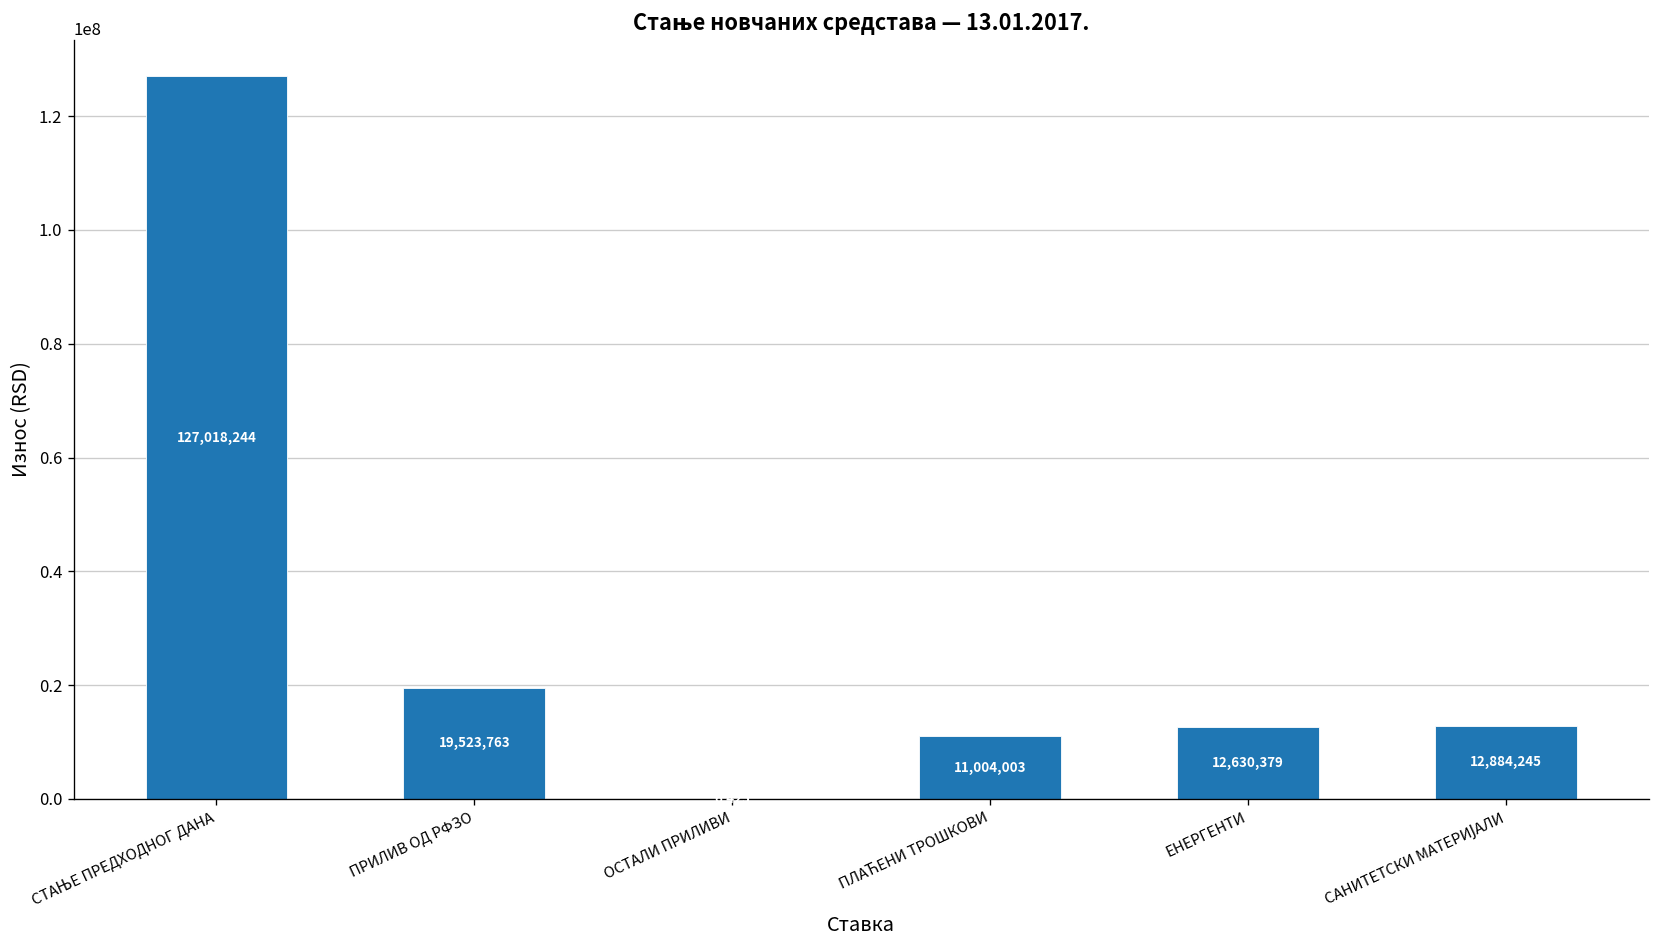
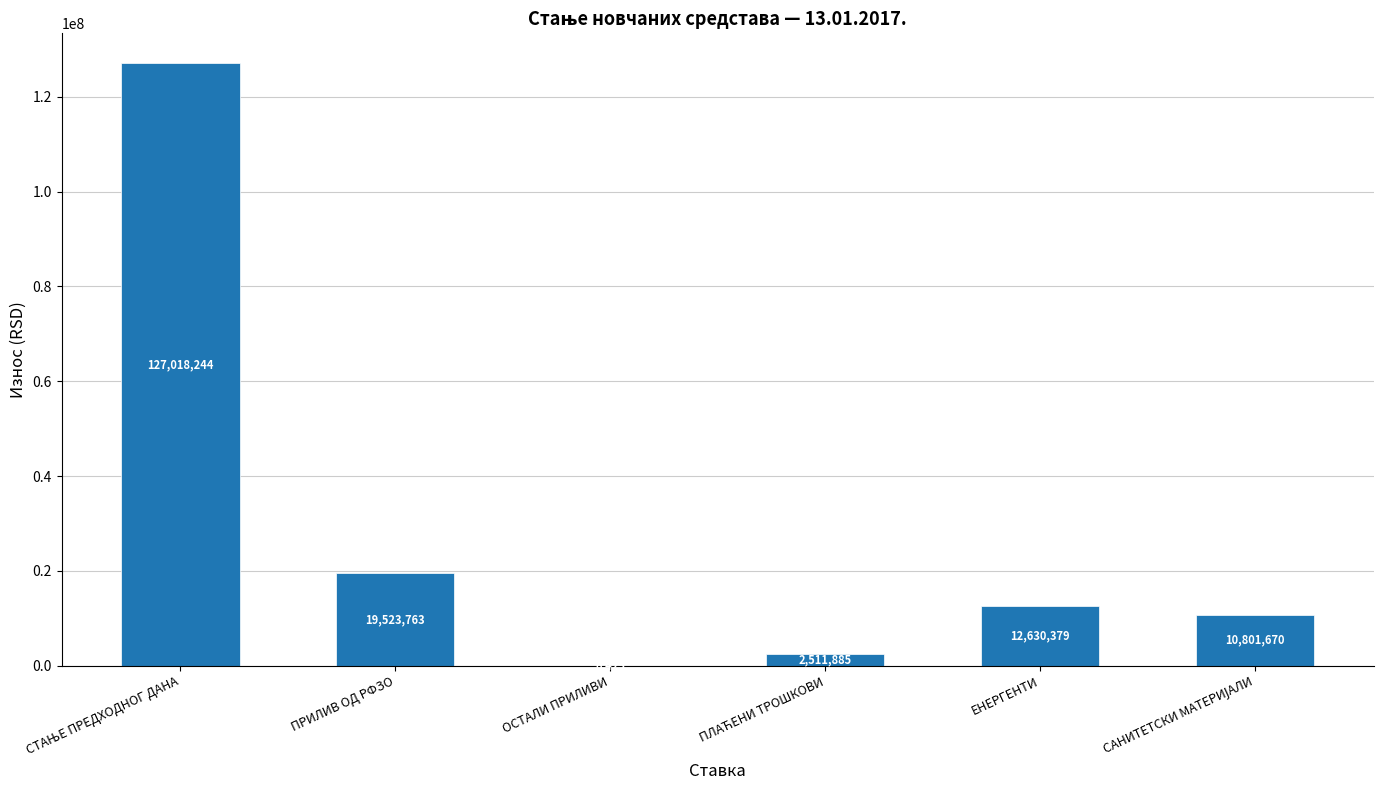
  {
    "СТАЊЕ ПРЕДХОДНОГ ДАНА": "127,018,244",
    "ПРИЛИВ ОД РФЗО": "19,523,763",
-   "ПЛАЋЕНИ ТРОШКОВИ": "11,004,003",
+   "ПЛАЋЕНИ ТРОШКОВИ": "2,511,885",
    "ЕНЕРГЕНТИ": "12,630,379",
-   "САНИТЕТСКИ МАТЕРИЈАЛИ": "12,884,245"
+   "САНИТЕТСКИ МАТЕРИЈАЛИ": "10,801,670"
  }
